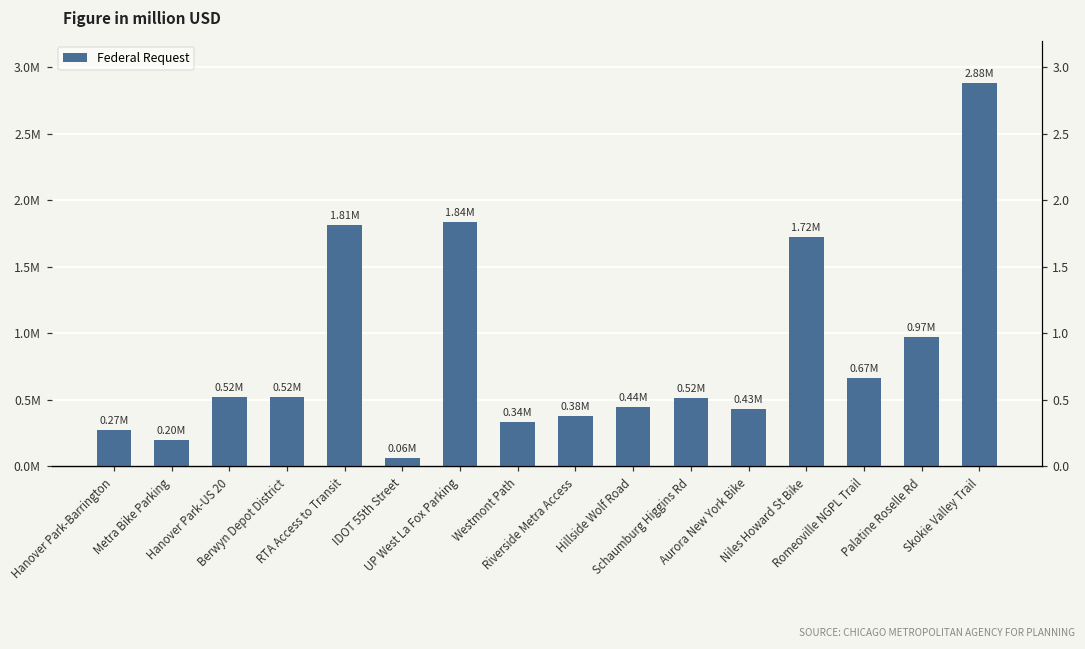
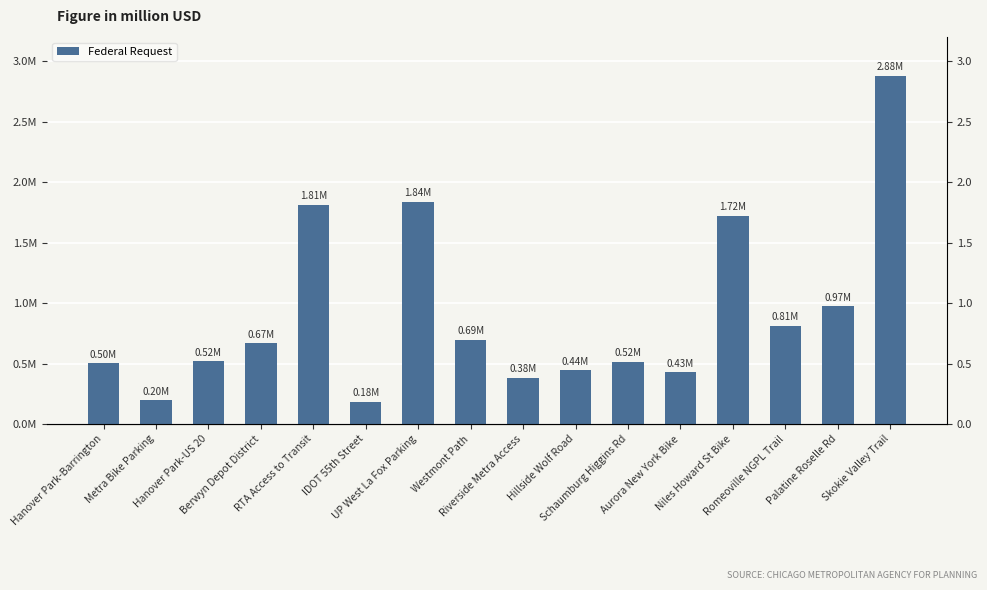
  {
-   "Hanover Park-Barrington": "0.27M",
+   "Hanover Park-Barrington": "0.50M",
    "Metra Bike Parking": "0.20M",
    "Hanover Park-US 20": "0.52M",
-   "Berwyn Depot District": "0.52M",
+   "Berwyn Depot District": "0.67M",
    "RTA Access to Transit": "1.81M",
-   "IDOT 55th Street": "0.06M",
+   "IDOT 55th Street": "0.18M",
    "UP West La Fox Parking": "1.84M",
-   "Westmont Path": "0.34M",
+   "Westmont Path": "0.69M",
    "Riverside Metra Access": "0.38M",
    "Hillside Wolf Road": "0.44M",
    "Schaumburg Higgins Rd": "0.52M",
    "Aurora New York Bike": "0.43M",
    "Niles Howard St Bike": "1.72M",
-   "Romeoville NGPL Trail": "0.67M",
+   "Romeoville NGPL Trail": "0.81M",
    "Palatine Roselle Rd": "0.97M",
    "Skokie Valley Trail": "2.88M"
  }
